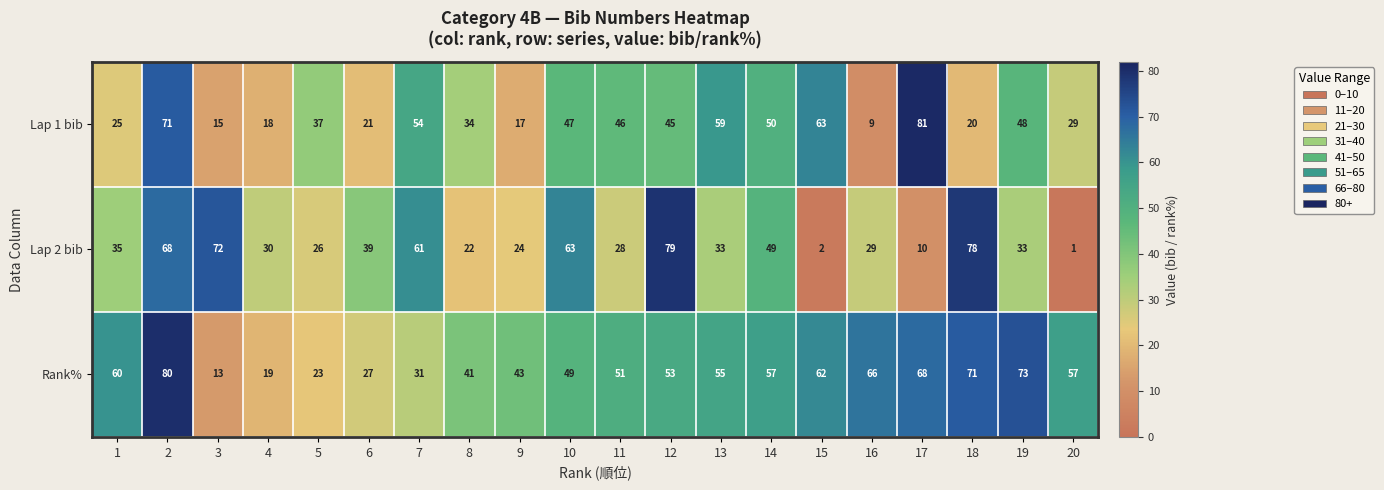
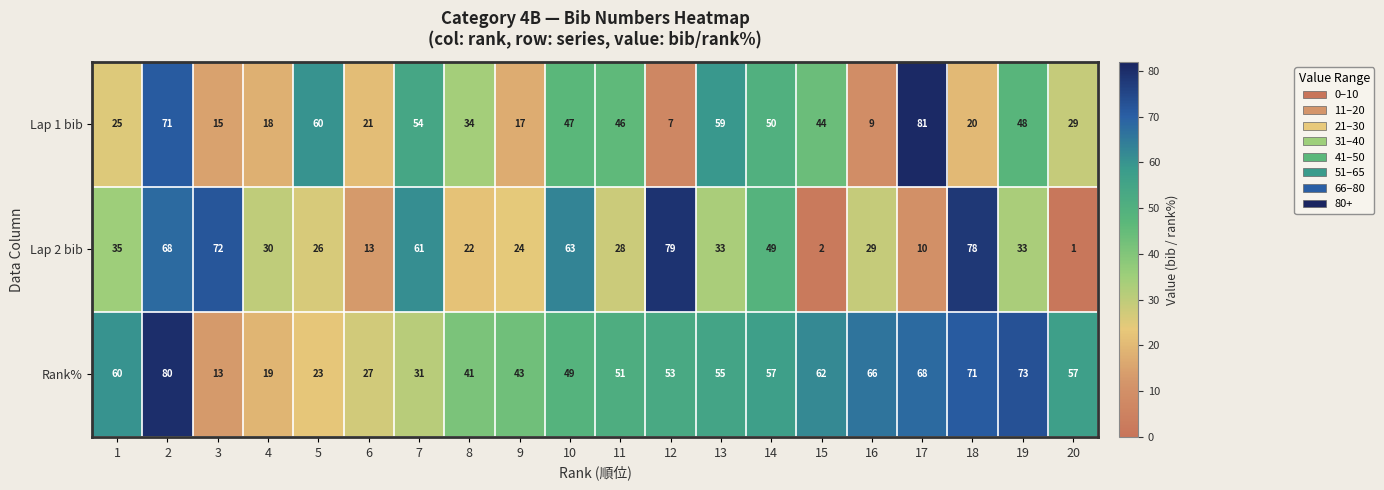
  {
    "Lap 1 bib": {
      "1": 25,
      "2": 71,
      "3": 15,
      "4": 18,
-     "5": 37,
+     "5": 60,
      "6": 21,
      "7": 54,
      "8": 34,
      "9": 17,
      "10": 47,
      "11": 46,
-     "12": 45,
+     "12": 7,
      "13": 59,
      "14": 50,
-     "15": 63,
+     "15": 44,
      "16": 9,
      "17": 81,
      "18": 20,
      "19": 48,
      "20": 29
    },
    "Lap 2 bib": {
      "1": 35,
      "2": 68,
      "3": 72,
      "4": 30,
      "5": 26,
-     "6": 39,
+     "6": 13,
      "7": 61,
      "8": 22,
      "9": 24,
      "10": 63,
      "11": 28,
      "12": 79,
      "13": 33,
      "14": 49,
      "15": 2,
      "16": 29,
      "17": 10,
      "18": 78,
      "19": 33,
      "20": 1
    },
    "Rank%": {
      "1": 60,
      "2": 80,
      "3": 13,
      "4": 19,
      "5": 23,
      "6": 27,
      "7": 31,
      "8": 41,
      "9": 43,
      "10": 49,
      "11": 51,
      "12": 53,
      "13": 55,
      "14": 57,
      "15": 62,
      "16": 66,
      "17": 68,
      "18": 71,
      "19": 73,
      "20": 57
    }
  }
